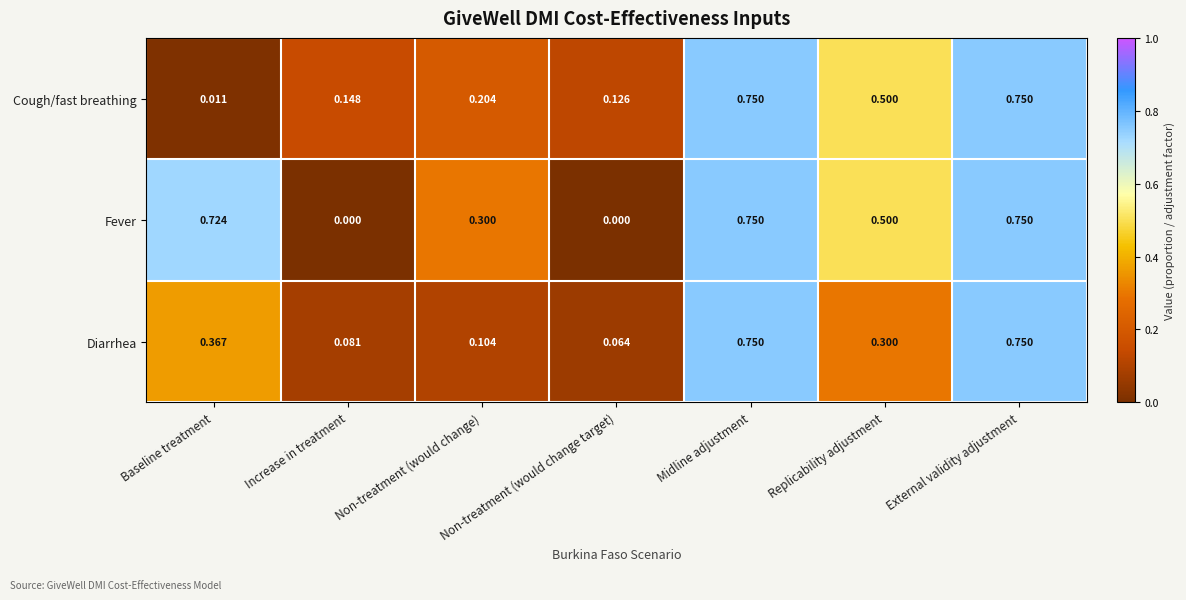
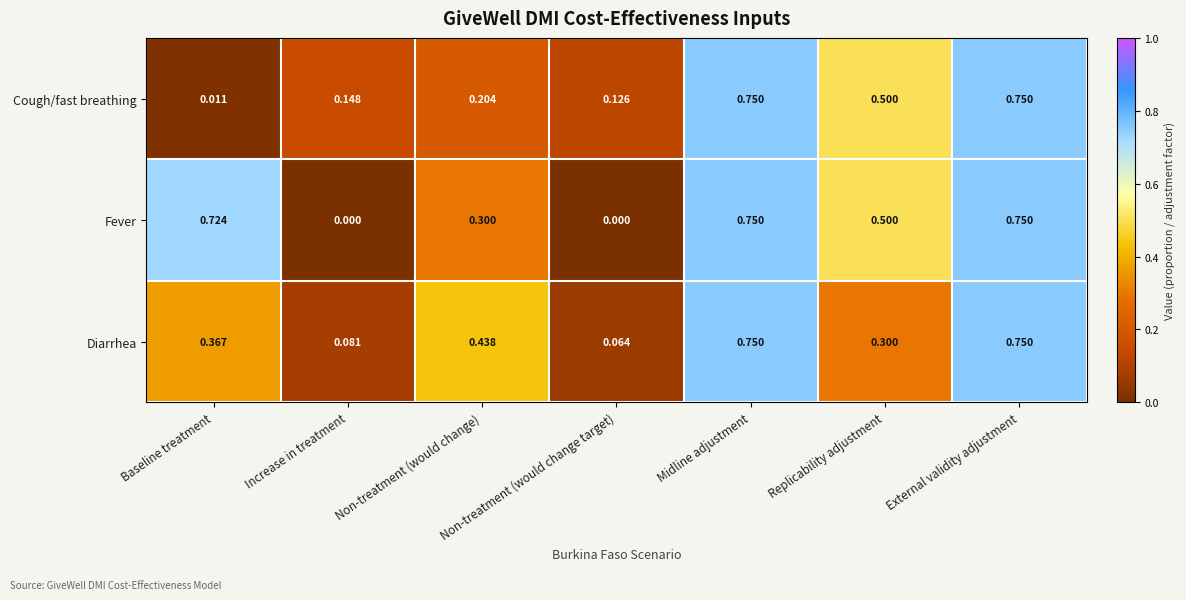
  {
    "Cough/fast breathing": {
      "Baseline treatment": 0.011,
      "Increase in treatment": 0.148,
      "Non-treatment (would change)": 0.204,
      "Non-treatment (would change target)": 0.126,
      "Midline adjustment": 0.750,
      "Replicability adjustment": 0.500,
      "External validity adjustment": 0.750
    },
    "Fever": {
      "Baseline treatment": 0.724,
      "Increase in treatment": 0.000,
      "Non-treatment (would change)": 0.300,
      "Non-treatment (would change target)": 0.000,
      "Midline adjustment": 0.750,
      "Replicability adjustment": 0.500,
      "External validity adjustment": 0.750
    },
    "Diarrhea": {
      "Baseline treatment": 0.367,
      "Increase in treatment": 0.081,
-     "Non-treatment (would change)": 0.104,
+     "Non-treatment (would change)": 0.438,
      "Non-treatment (would change target)": 0.064,
      "Midline adjustment": 0.750,
      "Replicability adjustment": 0.300,
      "External validity adjustment": 0.750
    }
  }
